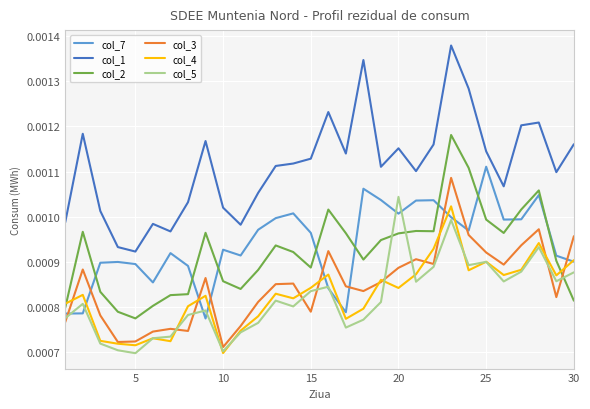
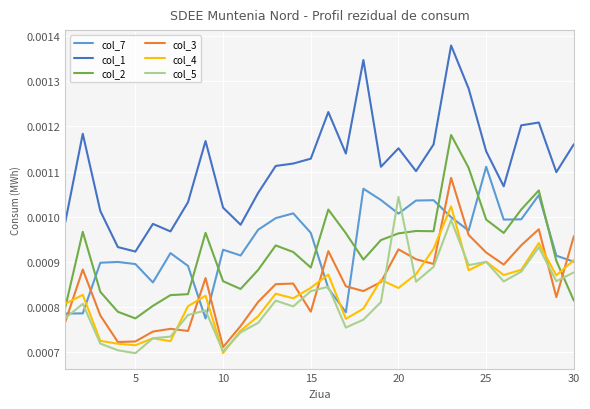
  {
    "col_2": {
      "5": 0.00077,
      "10": 0.00086,
      "15": 0.00089,
      "20": 0.00096,
      "25": 0.00099,
      "30": 0.00081
    },
    "col_3": {
      "5": 0.00072,
      "10": 0.00071,
      "15": 0.00079,
-     "20": 0.00089,
+     "20": 0.00093,
      "25": 0.00092,
      "30": 0.00096
    },
    "col_4": {
      "5": 0.00071,
      "15": 0.00084,
      "20": 0.00084
    },
    "col_5": {
      "5": 0.00070,
      "15": 0.00083,
      "20": 0.00104,
      "30": 0.00088
    }
  }
